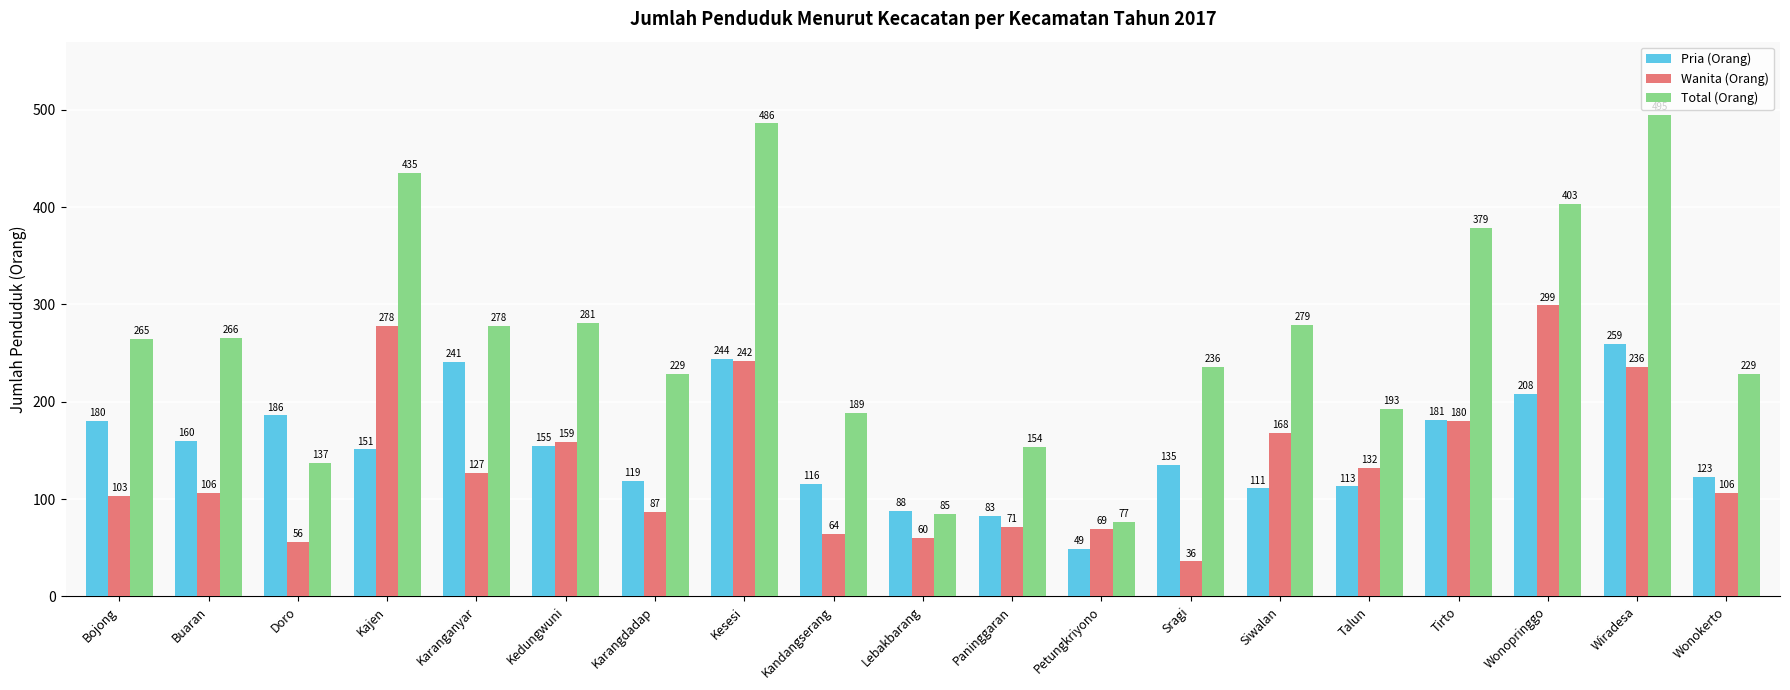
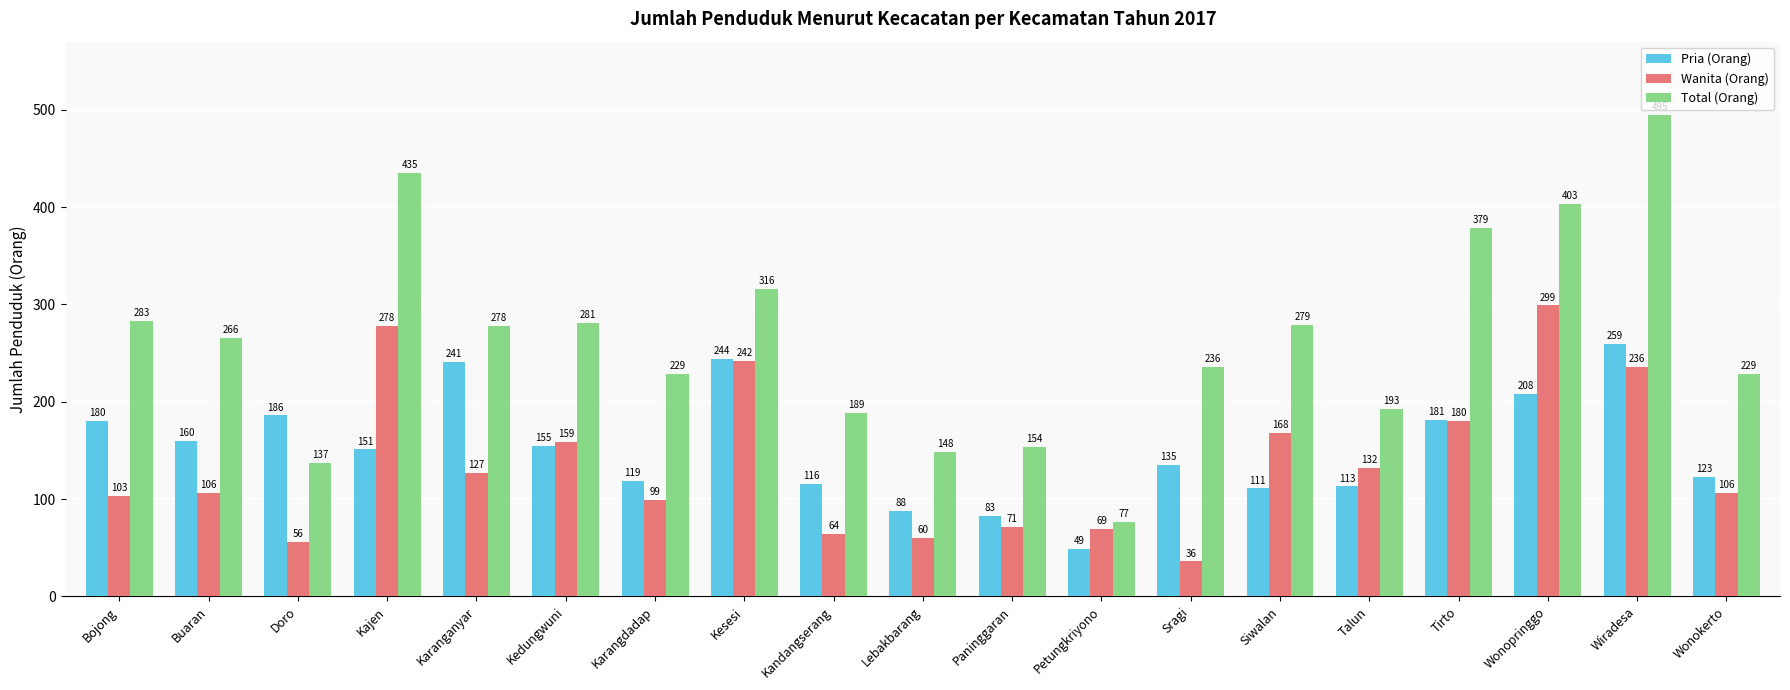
  {
    "Pria (Orang)": {
      "Bojong": 180,
      "Buaran": 160,
      "Doro": 186,
      "Kajen": 151,
      "Karanganyar": 241,
      "Kedungwuni": 155,
      "Karangdadap": 119,
      "Kesesi": 244,
      "Kandangserang": 116,
      "Lebakbarang": 88,
      "Paninggaran": 83,
      "Petungkriyono": 49,
      "Sragi": 135,
      "Siwalan": 111,
      "Talun": 113,
      "Tirto": 181,
      "Wonopringgo": 208,
      "Wiradesa": 259,
      "Wonokerto": 123
    },
    "Wanita (Orang)": {
      "Bojong": 103,
      "Buaran": 106,
      "Doro": 56,
      "Kajen": 278,
      "Karanganyar": 127,
      "Kedungwuni": 159,
-     "Karangdadap": 87,
+     "Karangdadap": 99,
      "Kesesi": 242,
      "Kandangserang": 64,
      "Lebakbarang": 60,
      "Paninggaran": 71,
      "Petungkriyono": 69,
      "Sragi": 36,
      "Siwalan": 168,
      "Talun": 132,
      "Tirto": 180,
      "Wonopringgo": 299,
      "Wiradesa": 236,
      "Wonokerto": 106
    },
    "Total (Orang)": {
-     "Bojong": 265,
+     "Bojong": 283,
      "Buaran": 266,
      "Doro": 137,
      "Kajen": 435,
      "Karanganyar": 278,
      "Kedungwuni": 281,
      "Karangdadap": 229,
-     "Kesesi": 486,
+     "Kesesi": 316,
      "Kandangserang": 189,
-     "Lebakbarang": 85,
+     "Lebakbarang": 148,
      "Paninggaran": 154,
      "Petungkriyono": 77,
      "Sragi": 236,
      "Siwalan": 279,
      "Talun": 193,
      "Tirto": 379,
      "Wonopringgo": 403,
      "Wonokerto": 229
    }
  }
